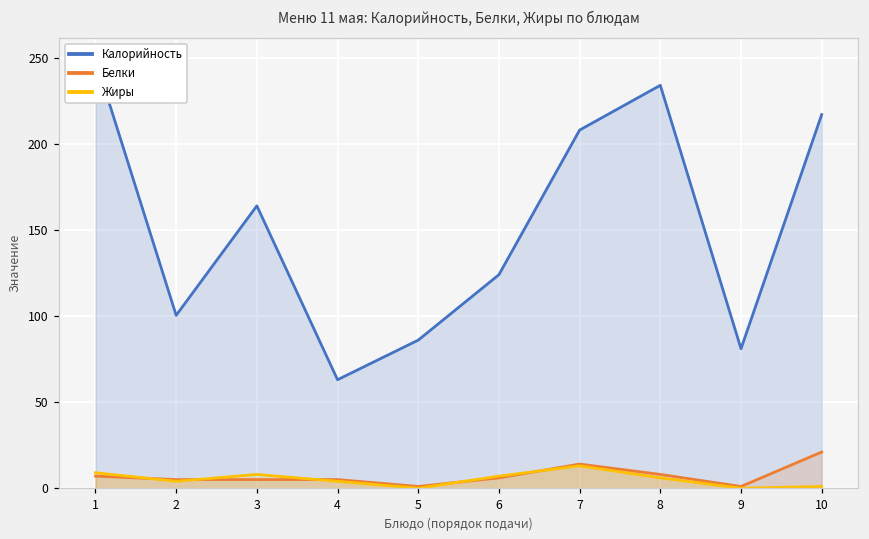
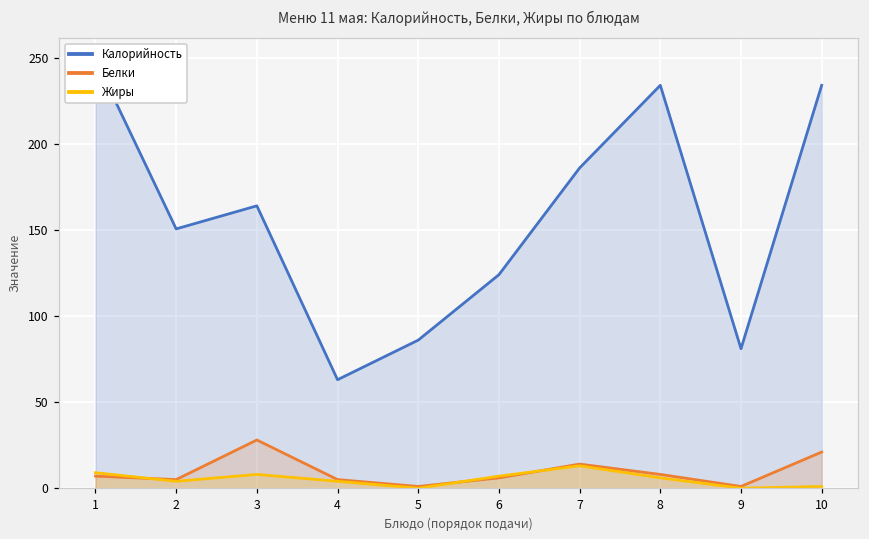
  {
    "Калорийность": {
-     "2": 100,
+     "2": 151,
      "3": 164,
      "4": 63,
      "5": 86,
      "6": 124,
-     "7": 208,
+     "7": 186,
      "8": 234,
      "9": 81,
-     "10": 217
+     "10": 234
    },
    "Белки": {
      "1": 7,
-     "3": 5,
+     "3": 28,
      "8": 8,
      "10": 21
    },
    "Жиры": {
      "1": 9,
      "3": 8,
      "8": 6,
      "10": 1
    }
  }
